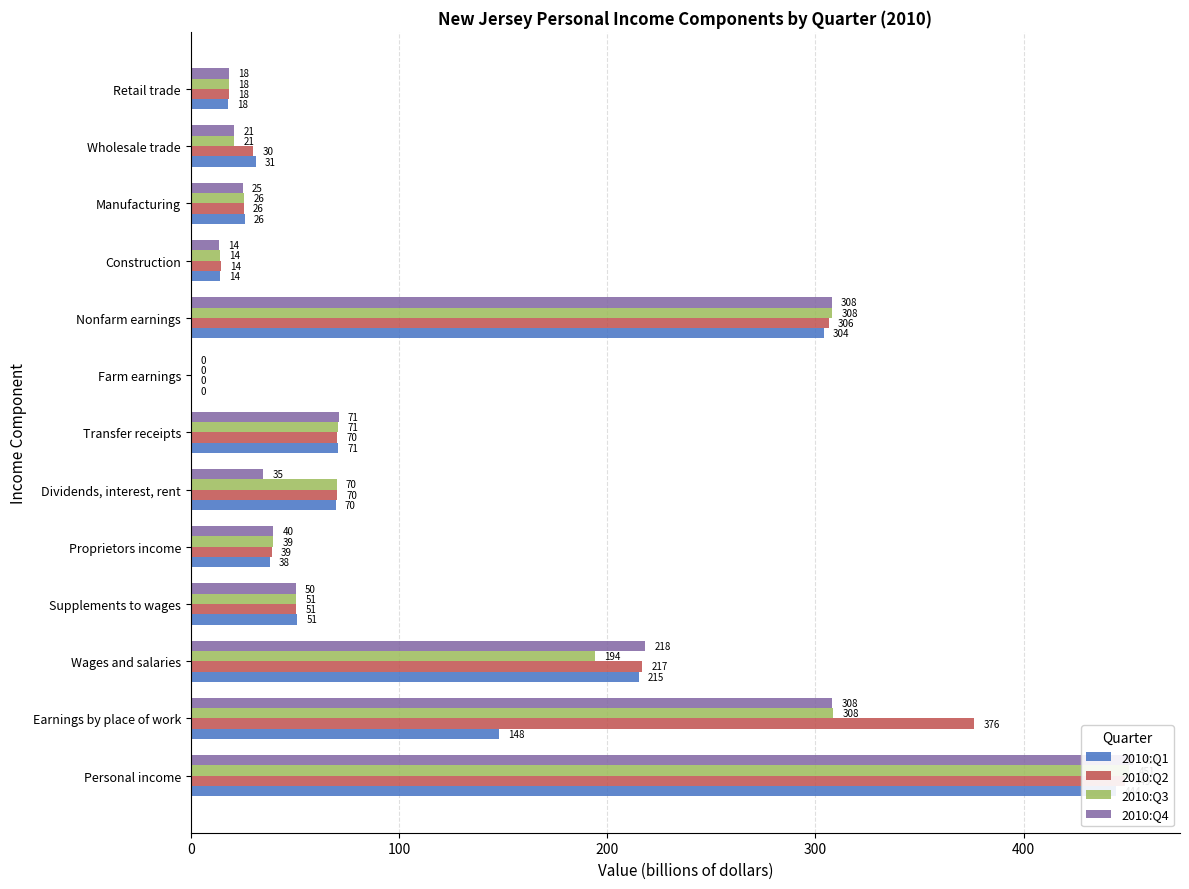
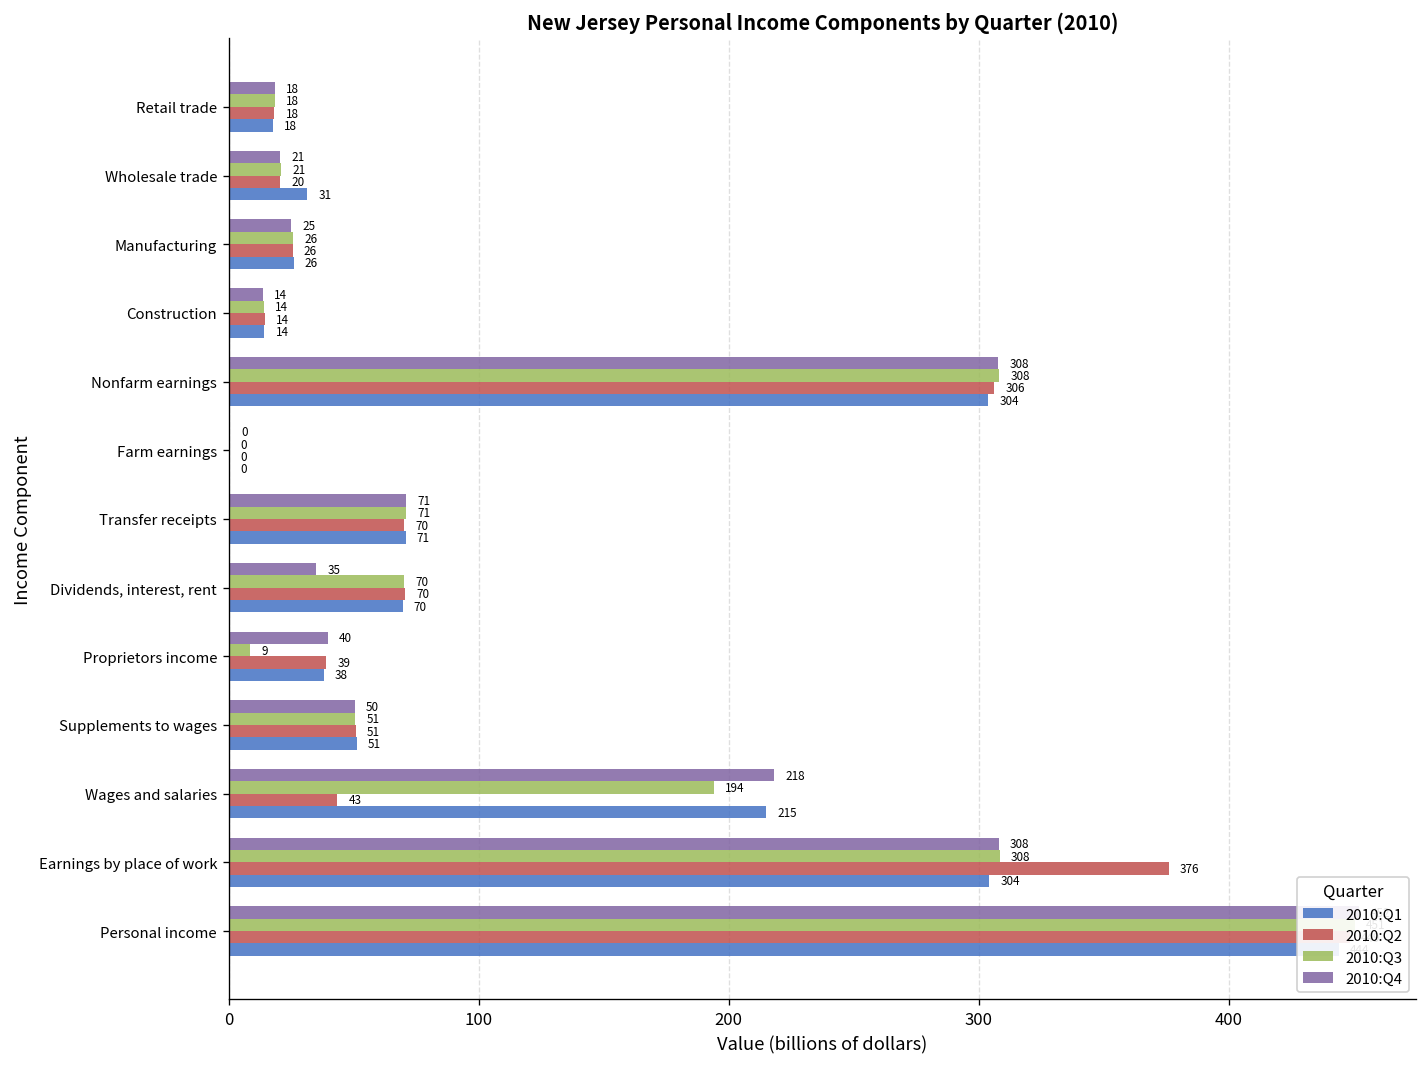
  {
    "2010:Q1": {
      "Retail trade": 18,
      "Wholesale trade": 31,
      "Manufacturing": 26,
      "Construction": 14,
      "Nonfarm earnings": 304,
      "Farm earnings": 0,
      "Transfer receipts": 71,
      "Dividends, interest, rent": 70,
      "Proprietors income": 38,
      "Supplements to wages": 51,
      "Wages and salaries": 215,
-     "Earnings by place of work": 148
+     "Earnings by place of work": 304
    },
    "2010:Q2": {
      "Retail trade": 18,
-     "Wholesale trade": 30,
+     "Wholesale trade": 20,
      "Manufacturing": 26,
      "Construction": 14,
      "Nonfarm earnings": 306,
      "Farm earnings": 0,
      "Transfer receipts": 70,
      "Dividends, interest, rent": 70,
      "Proprietors income": 39,
      "Supplements to wages": 51,
-     "Wages and salaries": 217,
+     "Wages and salaries": 43,
      "Earnings by place of work": 376
    },
    "2010:Q3": {
      "Retail trade": 18,
      "Wholesale trade": 21,
      "Manufacturing": 26,
      "Construction": 14,
      "Nonfarm earnings": 308,
      "Farm earnings": 0,
      "Transfer receipts": 71,
      "Dividends, interest, rent": 70,
-     "Proprietors income": 39,
+     "Proprietors income": 9,
      "Supplements to wages": 51,
      "Wages and salaries": 194,
      "Earnings by place of work": 308
    },
    "2010:Q4": {
      "Retail trade": 18,
      "Wholesale trade": 21,
      "Manufacturing": 25,
      "Construction": 14,
      "Nonfarm earnings": 308,
      "Farm earnings": 0,
      "Transfer receipts": 71,
      "Dividends, interest, rent": 35,
      "Proprietors income": 40,
      "Supplements to wages": 50,
      "Wages and salaries": 218,
      "Earnings by place of work": 308
    }
  }
